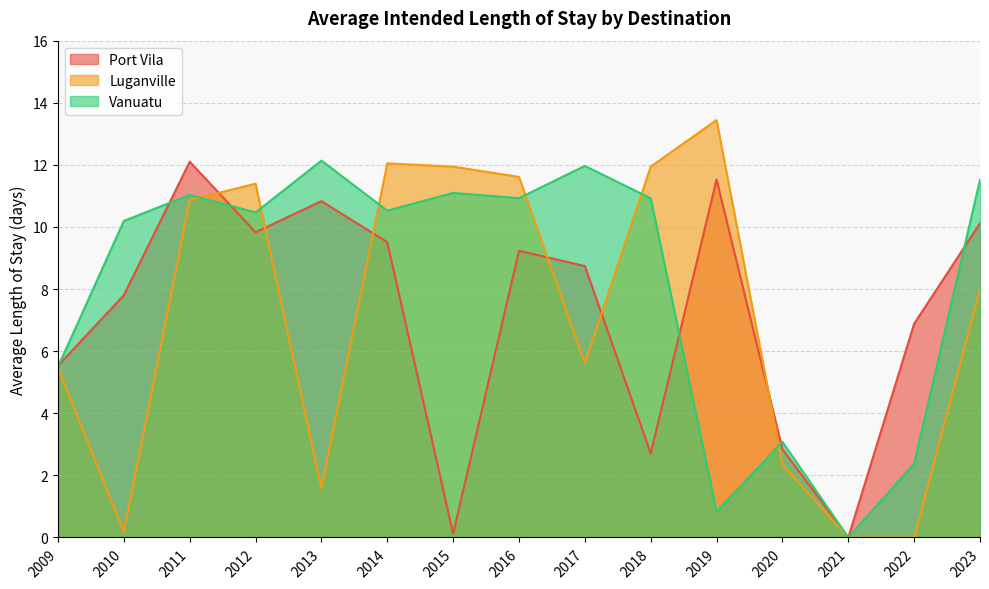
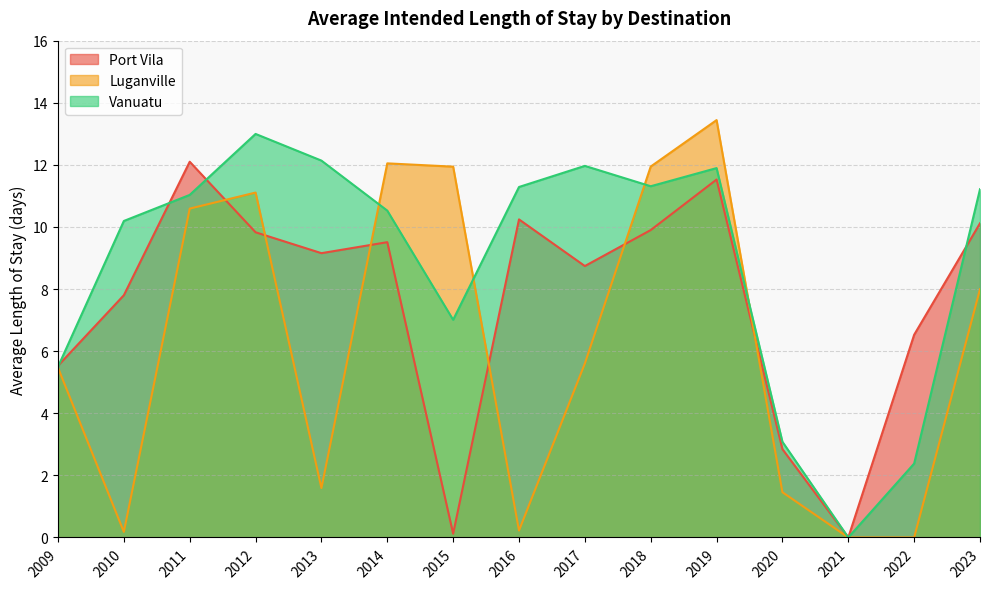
  {
    "Port Vila": {
      "2010": 7.8,
      "2011": 12.1,
      "2012": 9.8,
-     "2013": 10.8,
+     "2013": 9.2,
      "2014": 9.5,
      "2015": 0.1,
-     "2016": 9.2,
+     "2016": 10.2,
      "2017": 8.7,
-     "2018": 2.7,
+     "2018": 9.9,
      "2019": 11.5,
      "2020": 2.8,
-     "2022": 6.9,
+     "2022": 6.5,
      "2023": 10.1
    },
    "Luganville": {
      "2010": 0.2,
-     "2011": 10.9,
-     "2012": 11.4,
+     "2011": 10.6,
+     "2012": 11.1,
      "2013": 1.6,
      "2014": 12.0,
      "2015": 11.9,
-     "2016": 11.6,
+     "2016": 0.2,
      "2017": 5.6,
      "2018": 11.9,
      "2019": 13.4,
-     "2020": 2.4,
+     "2020": 1.5,
      "2022": 0.0,
      "2023": 8.0
    },
    "Vanuatu": {
      "2010": 10.2,
      "2011": 11.0,
-     "2012": 10.5,
+     "2012": 13.0,
      "2013": 12.1,
      "2014": 10.5,
-     "2015": 11.1,
-     "2016": 10.9,
+     "2015": 7.0,
+     "2016": 11.3,
      "2017": 12.0,
-     "2018": 10.9,
-     "2019": 0.8,
+     "2018": 11.3,
+     "2019": 11.9,
      "2020": 3.1,
      "2022": 2.4,
-     "2023": 11.5
+     "2023": 11.2
    }
  }
